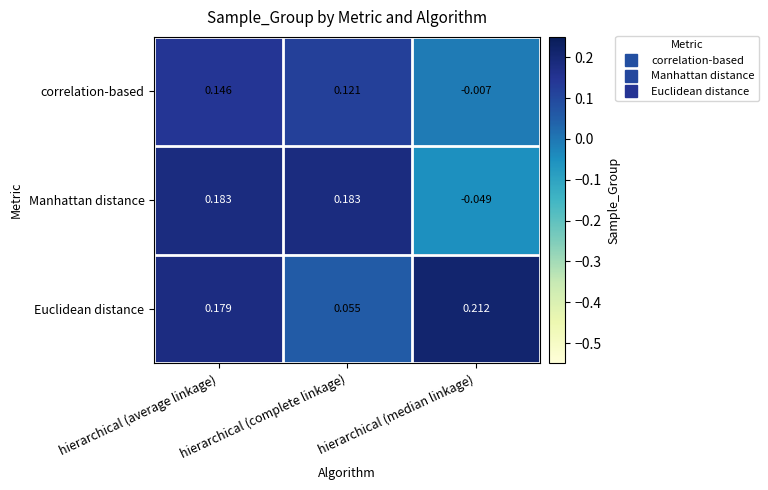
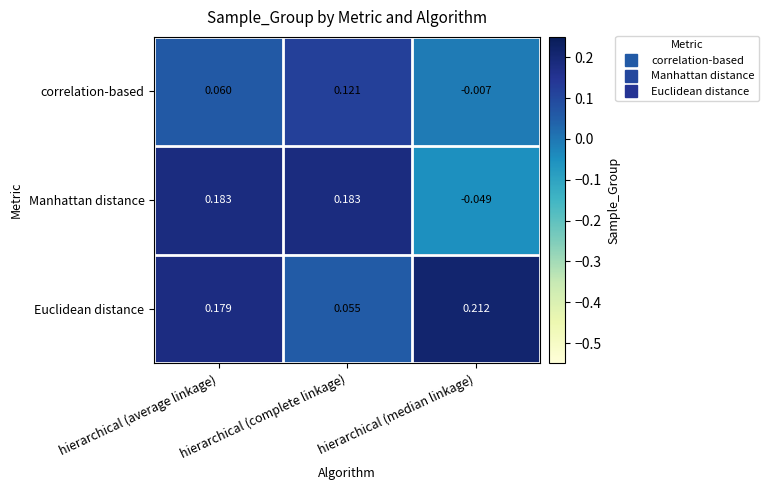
  {
    "correlation-based": {
-     "hierarchical (average linkage)": 0.146,
+     "hierarchical (average linkage)": 0.060,
      "hierarchical (complete linkage)": 0.121,
      "hierarchical (median linkage)": -0.007
    },
    "Manhattan distance": {
      "hierarchical (average linkage)": 0.183,
      "hierarchical (complete linkage)": 0.183,
      "hierarchical (median linkage)": -0.049
    },
    "Euclidean distance": {
      "hierarchical (average linkage)": 0.179,
      "hierarchical (complete linkage)": 0.055,
      "hierarchical (median linkage)": 0.212
    }
  }
